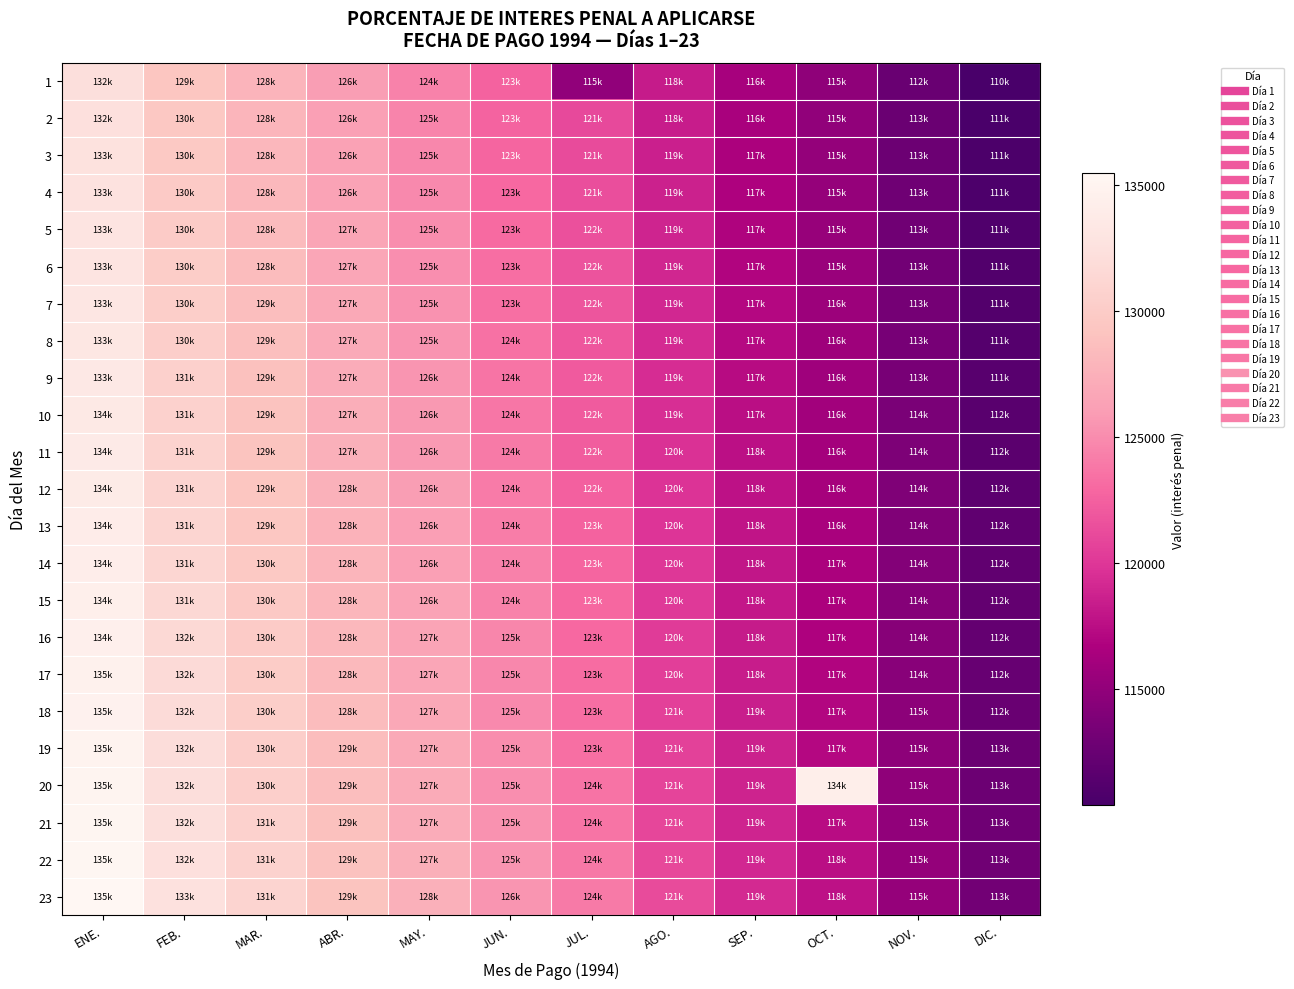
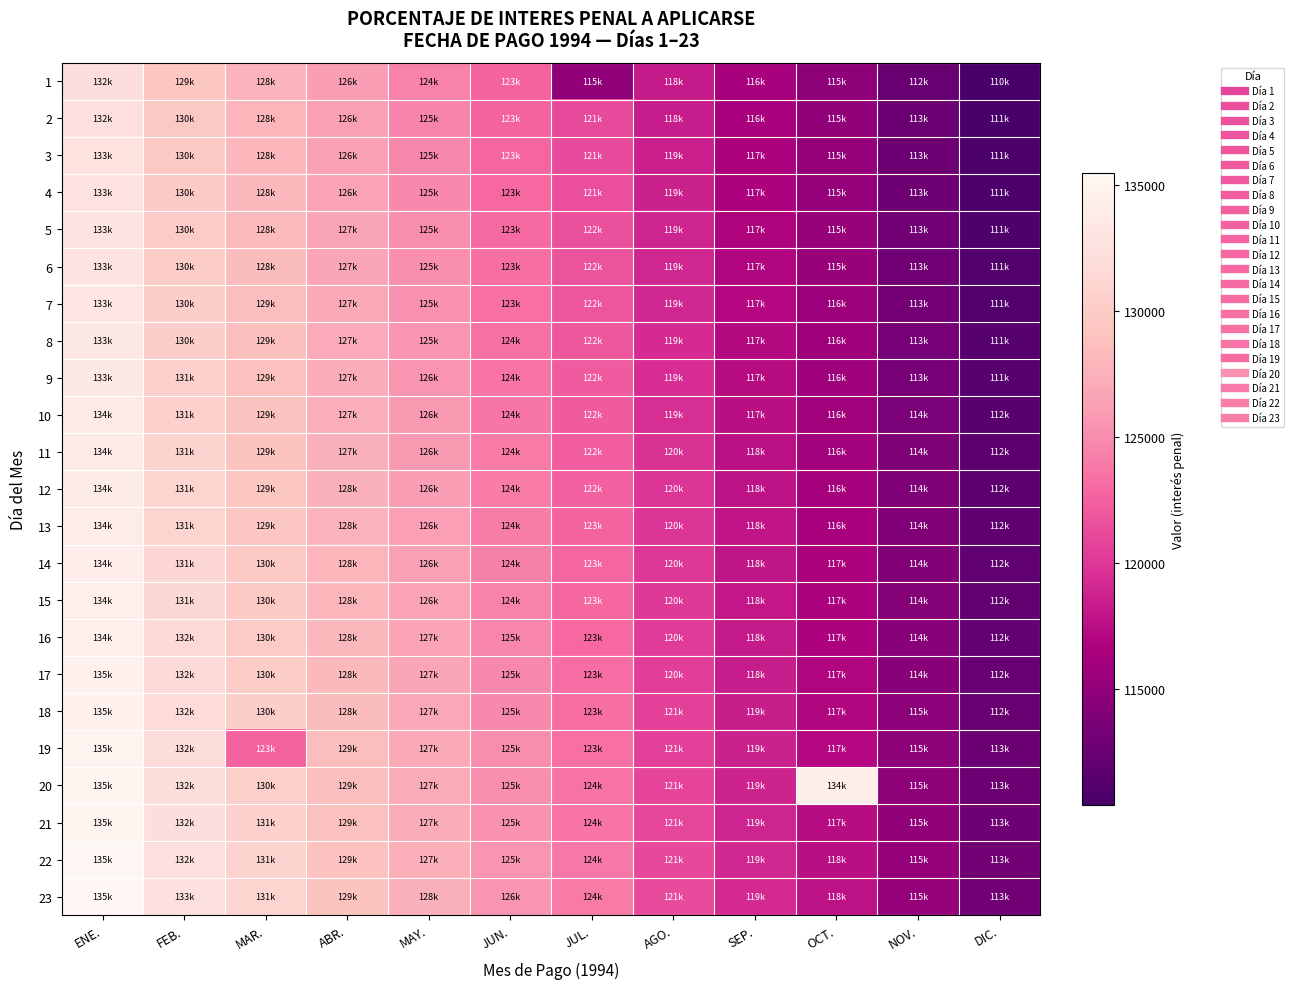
  {
    "19": {
      "ENE.": "135k",
      "FEB.": "132k",
-     "MAR.": "130k",
+     "MAR.": "123k",
      "ABR.": "129k",
      "MAY.": "127k",
      "JUN.": "125k",
      "JUL.": "123k",
      "AGO.": "121k",
      "SEP.": "119k",
      "OCT.": "117k",
      "NOV.": "115k",
      "DIC.": "113k"
    }
  }
